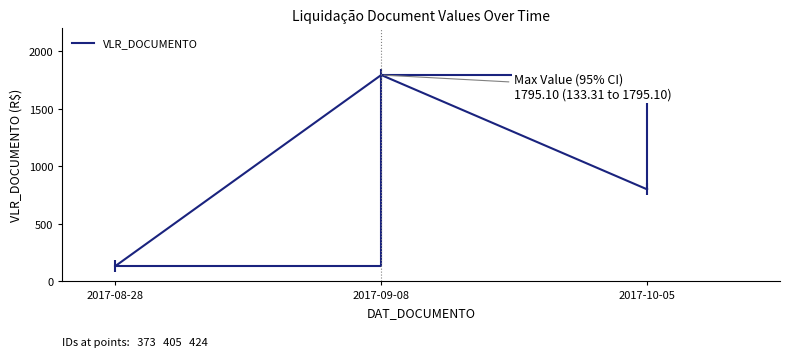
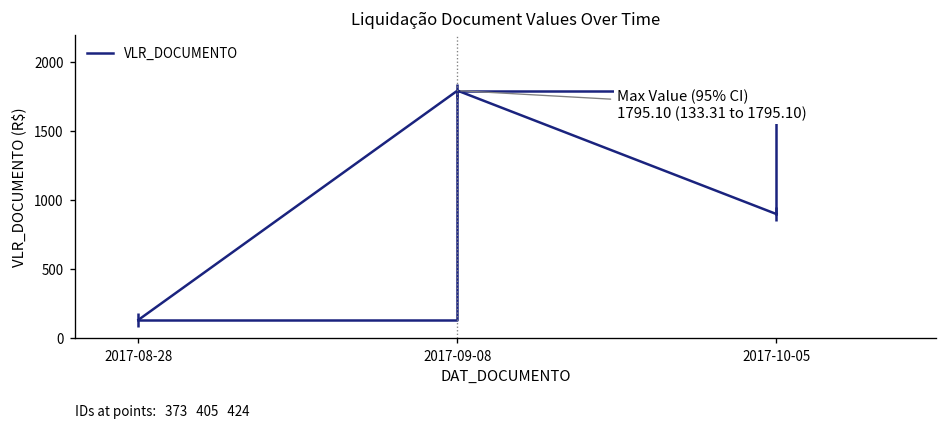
  {
    "2017-08-28": 130,
-   "2017-10-05": 800
+   "2017-10-05": 900
  }
